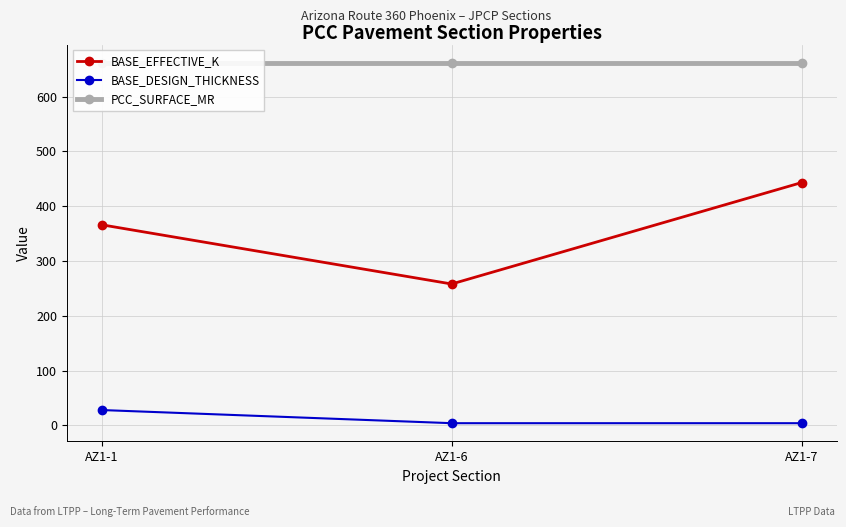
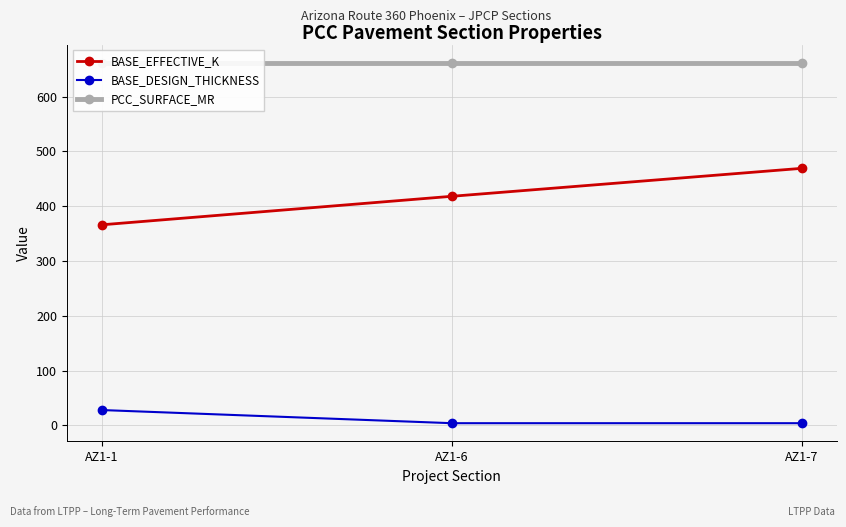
  {
    "BASE_EFFECTIVE_K": {
      "AZ1-1": 370,
-     "AZ1-6": 260,
-     "AZ1-7": 440
+     "AZ1-6": 420,
+     "AZ1-7": 470
    },
    "BASE_DESIGN_THICKNESS": {
      "AZ1-1": 30,
      "AZ1-6": 0,
      "AZ1-7": 0
    },
    "PCC_SURFACE_MR": {
      "AZ1-6": 660,
      "AZ1-7": 660
    }
  }
